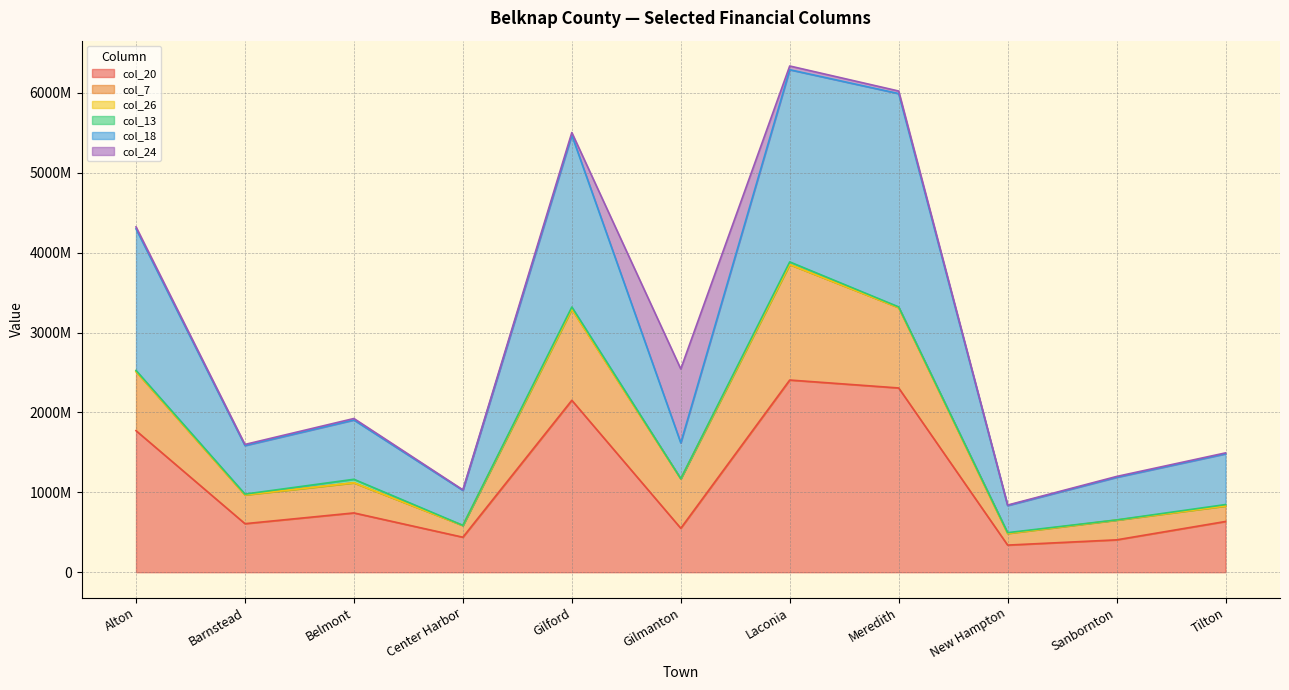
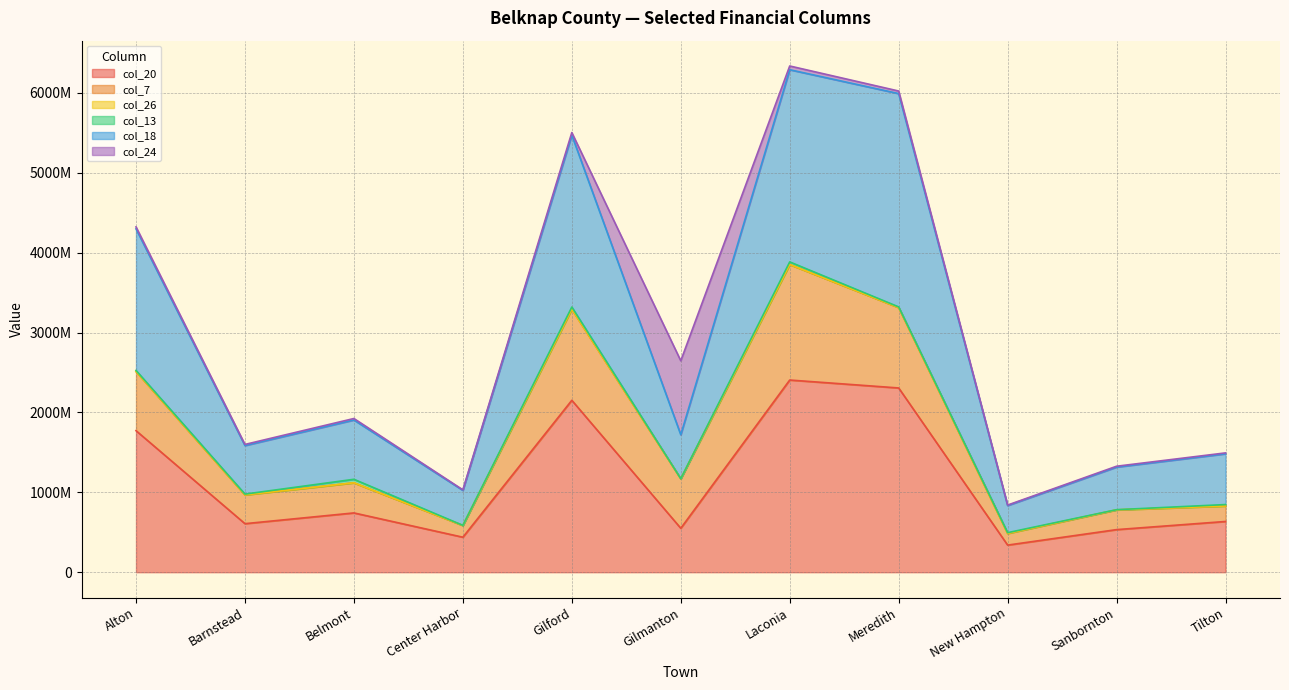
  {
    "col_20": {
      "Alton": 1800000000,
      "Barnstead": 600000000,
      "Belmont": 700000000,
      "Center Harbor": 400000000,
      "Gilford": 2200000000,
      "Gilmanton": 600000000,
      "Laconia": 2400000000,
      "Meredith": 2300000000,
      "New Hampton": 300000000,
-     "Sanbornton": 400000000,
+     "Sanbornton": 500000000,
      "Tilton": 600000000
    },
    "col_26": {
      "Belmont": 400000000,
      "Laconia": 1400000000
    },
    "col_13": {
      "Belmont": 0,
      "Laconia": 0
    },
    "col_18": {
      "Gilford": 2200000000,
-     "Gilmanton": 400000000,
+     "Gilmanton": 600000000,
      "Laconia": 2400000000,
      "Meredith": 2700000000
    },
    "col_24": {
      "Gilford": 0,
      "Gilmanton": 900000000,
      "Laconia": 0,
      "Meredith": 0
    }
  }
